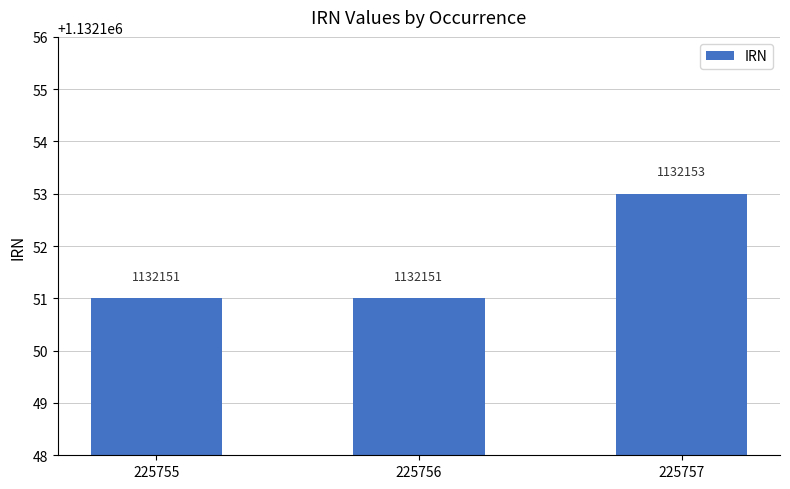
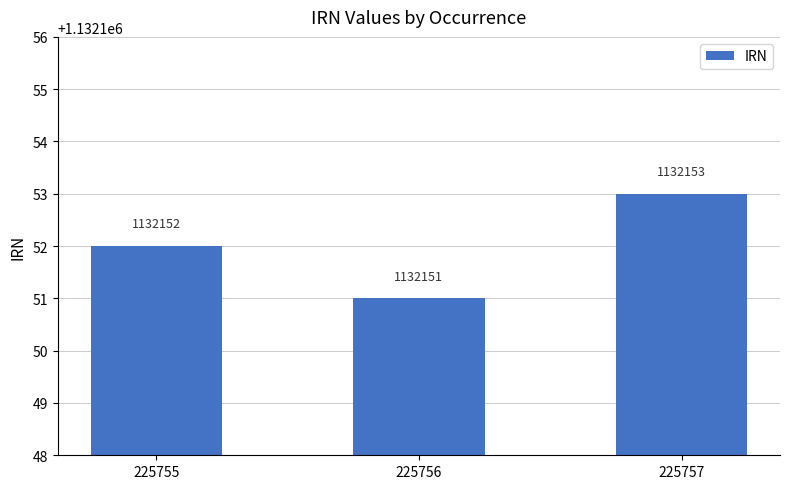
  {
-   "225755": 1132151,
+   "225755": 1132152,
    "225756": 1132151,
    "225757": 1132153
  }
